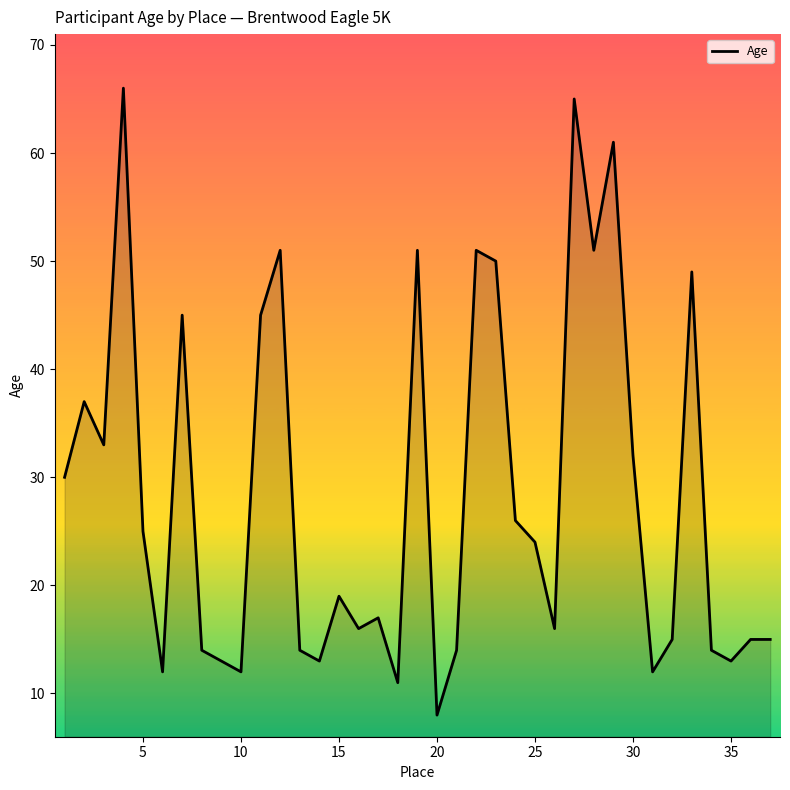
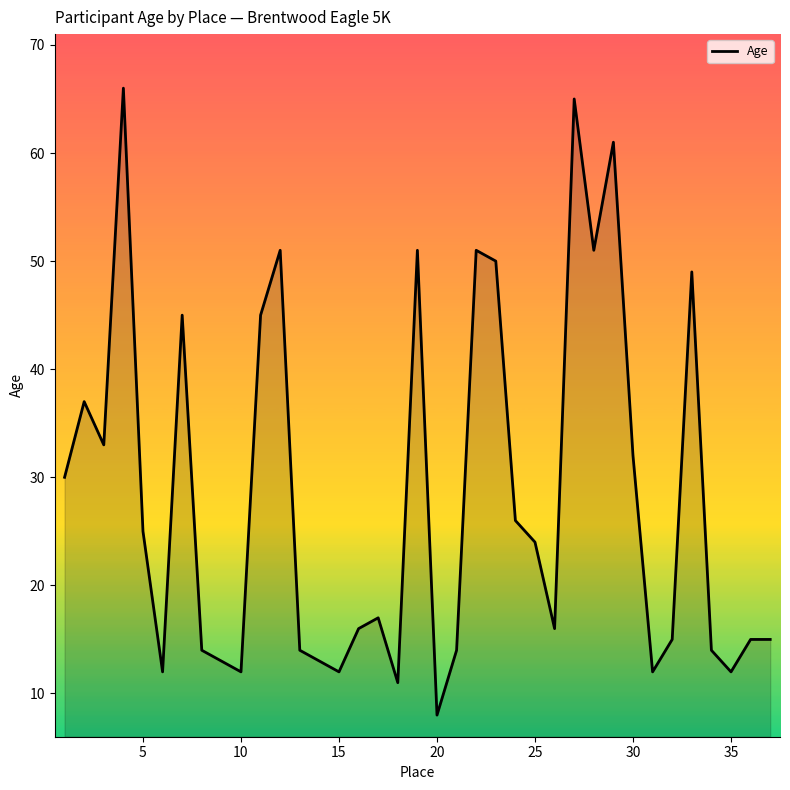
  {
    "5": 25,
    "10": 12,
-   "15": 19,
+   "15": 12,
    "20": 8,
    "25": 24,
    "30": 32,
-   "35": 13
+   "35": 12
  }
